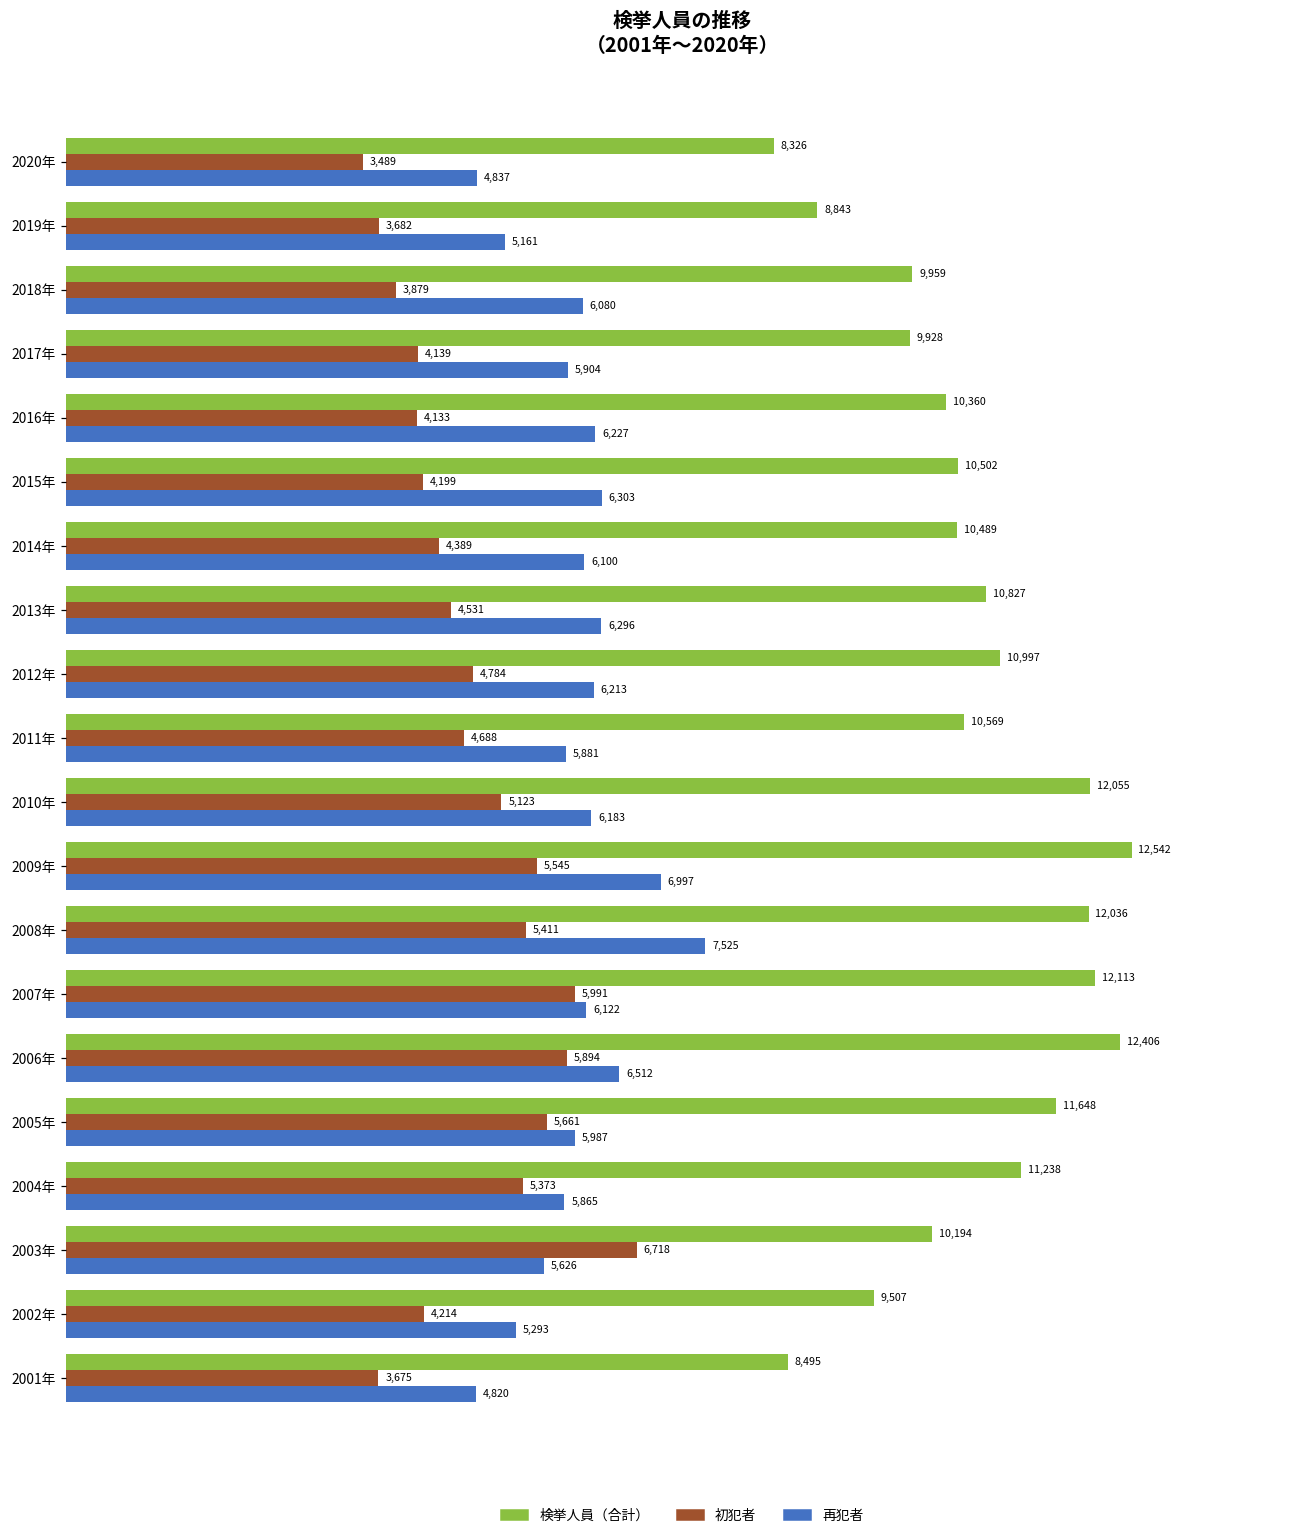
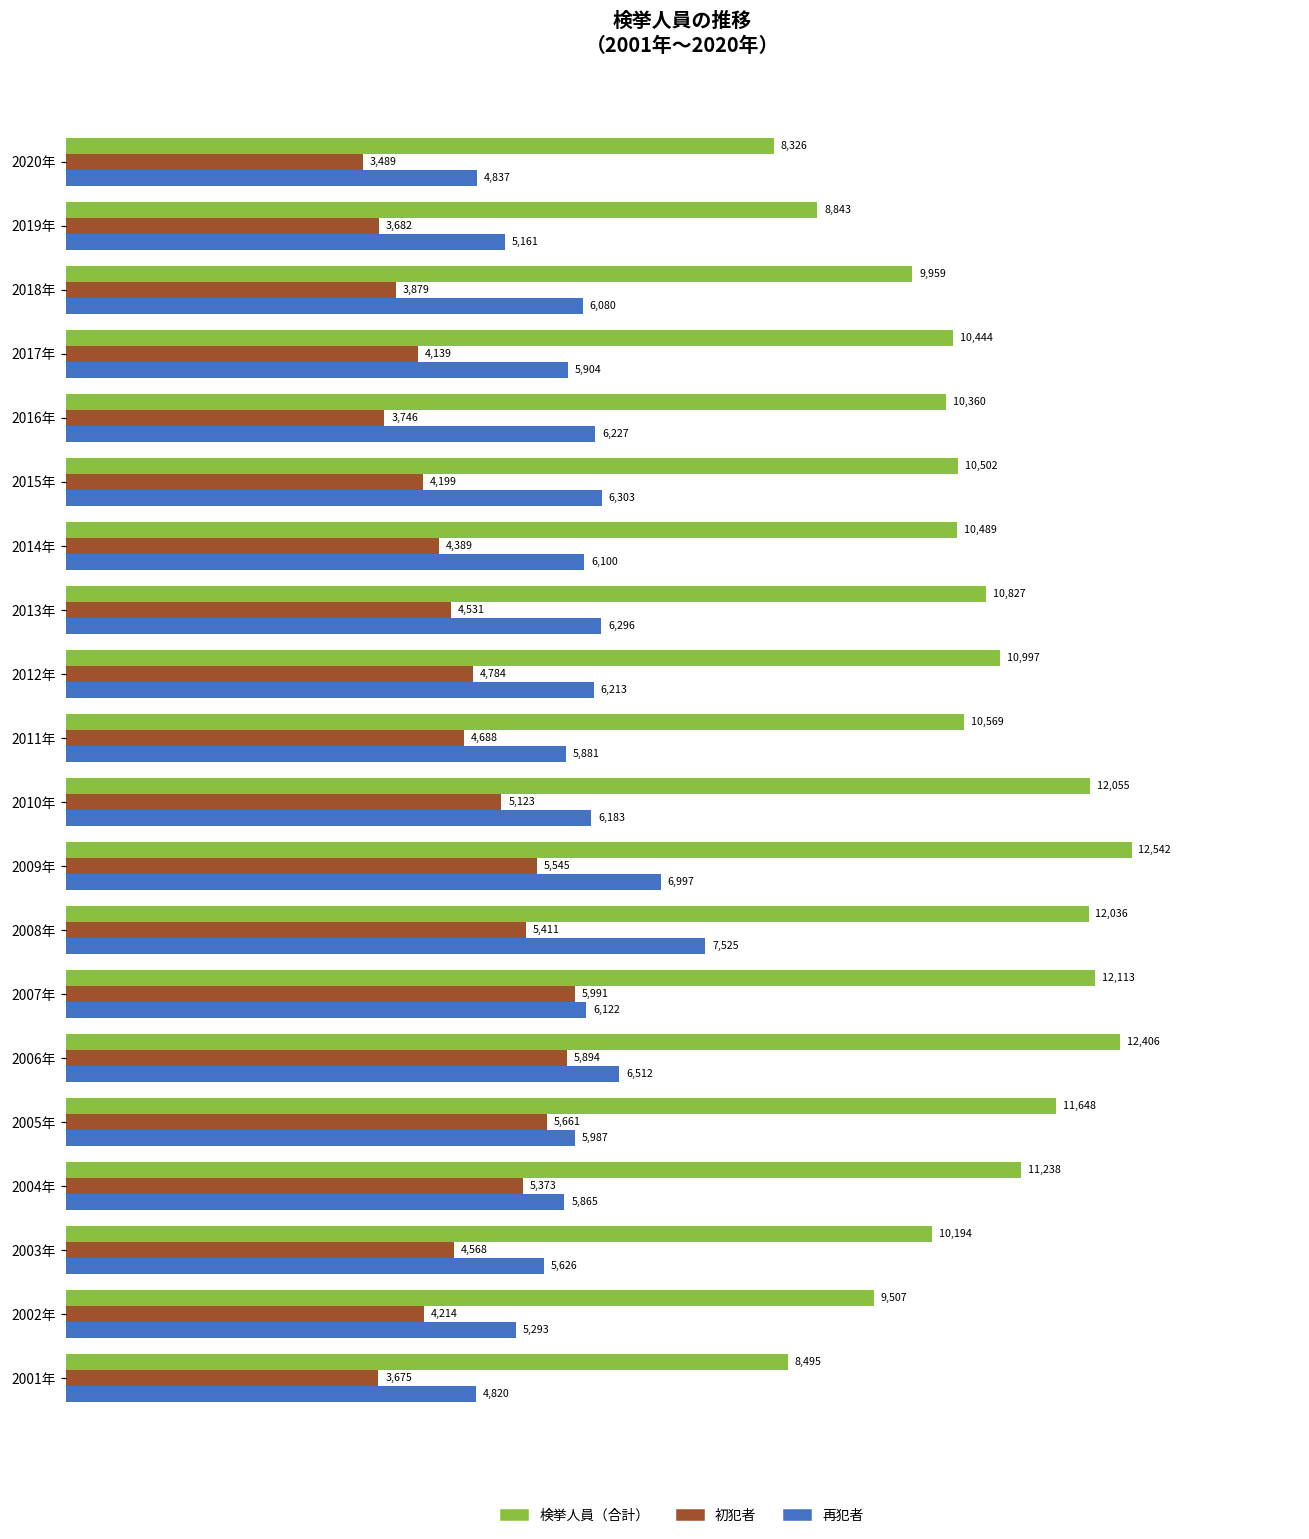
  {
    "検挙人員（合計）": {
      "2020年": "8,326",
      "2019年": "8,843",
      "2018年": "9,959",
-     "2017年": "9,928",
+     "2017年": "10,444",
      "2016年": "10,360",
      "2015年": "10,502",
      "2014年": "10,489",
      "2013年": "10,827",
      "2012年": "10,997",
      "2011年": "10,569",
      "2010年": "12,055",
      "2009年": "12,542",
      "2008年": "12,036",
      "2007年": "12,113",
      "2006年": "12,406",
      "2005年": "11,648",
      "2004年": "11,238",
      "2003年": "10,194",
      "2002年": "9,507",
      "2001年": "8,495"
    },
    "初犯者": {
      "2020年": "3,489",
      "2019年": "3,682",
      "2018年": "3,879",
      "2017年": "4,139",
-     "2016年": "4,133",
+     "2016年": "3,746",
      "2015年": "4,199",
      "2014年": "4,389",
      "2013年": "4,531",
      "2012年": "4,784",
      "2011年": "4,688",
      "2010年": "5,123",
      "2009年": "5,545",
      "2008年": "5,411",
      "2007年": "5,991",
      "2006年": "5,894",
      "2005年": "5,661",
      "2004年": "5,373",
-     "2003年": "6,718",
+     "2003年": "4,568",
      "2002年": "4,214",
      "2001年": "3,675"
    },
    "再犯者": {
      "2020年": "4,837",
      "2019年": "5,161",
      "2018年": "6,080",
      "2017年": "5,904",
      "2016年": "6,227",
      "2015年": "6,303",
      "2014年": "6,100",
      "2013年": "6,296",
      "2012年": "6,213",
      "2011年": "5,881",
      "2010年": "6,183",
      "2009年": "6,997",
      "2008年": "7,525",
      "2007年": "6,122",
      "2006年": "6,512",
      "2005年": "5,987",
      "2004年": "5,865",
      "2003年": "5,626",
      "2002年": "5,293",
      "2001年": "4,820"
    }
  }
